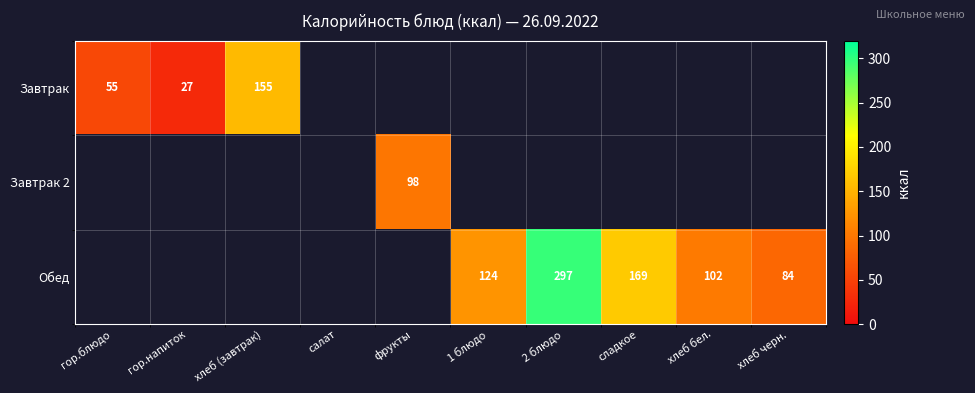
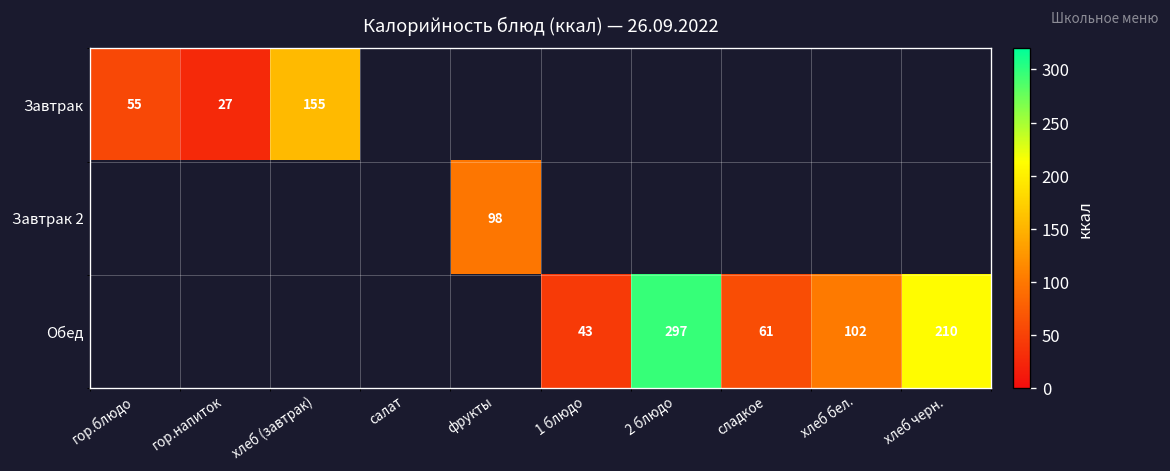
  {
    "Завтрак": {
      "гор.блюдо": 55,
      "гор.напиток": 27,
      "хлеб (завтрак)": 155
    },
    "Завтрак 2": {
      "фрукты": 98
    },
    "Обед": {
-     "1 блюдо": 124,
+     "1 блюдо": 43,
      "2 блюдо": 297,
-     "сладкое": 169,
+     "сладкое": 61,
      "хлеб бел.": 102,
-     "хлеб черн.": 84
+     "хлеб черн.": 210
    }
  }
